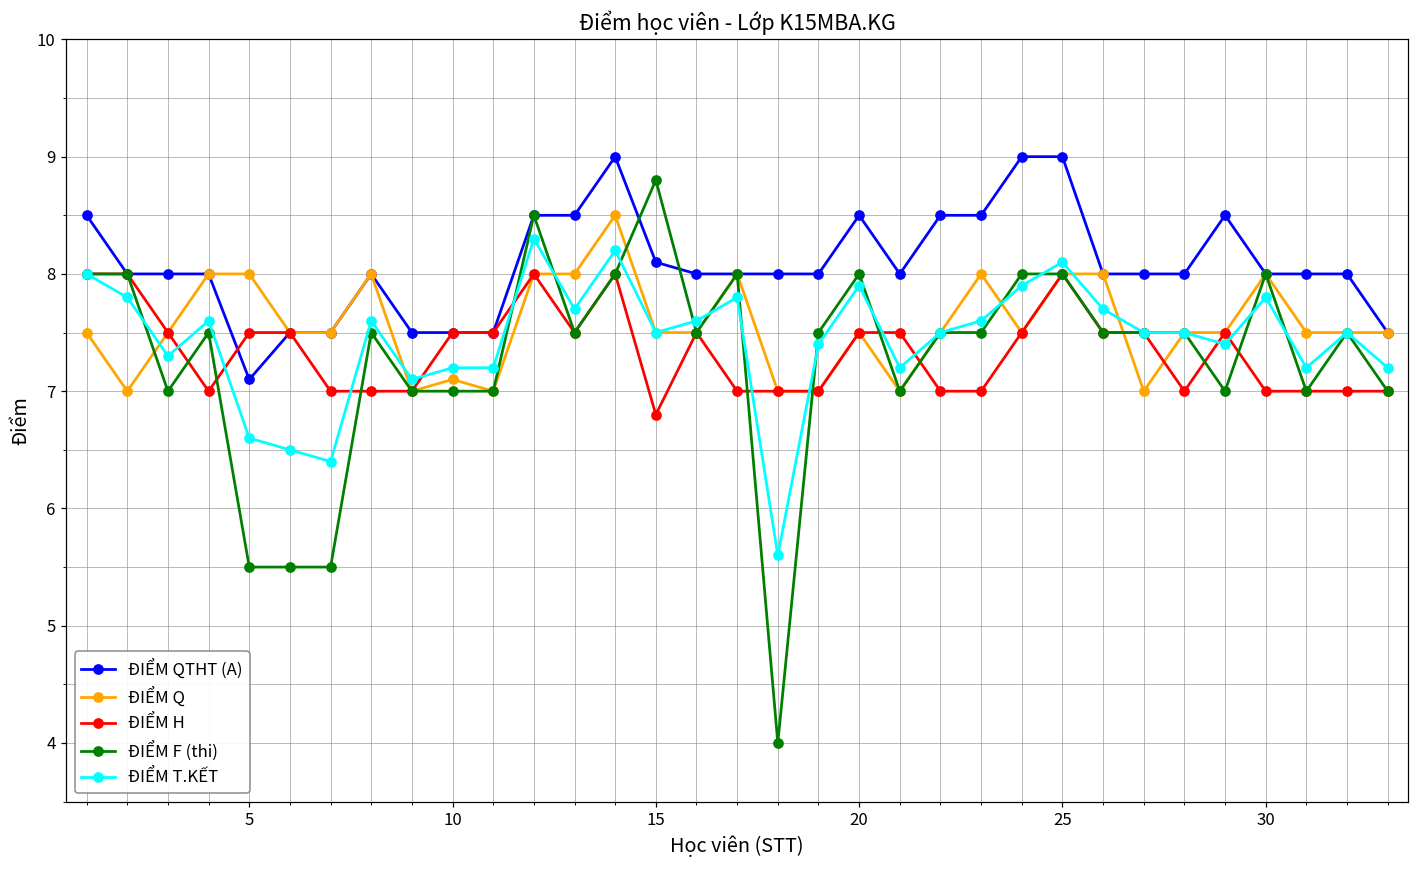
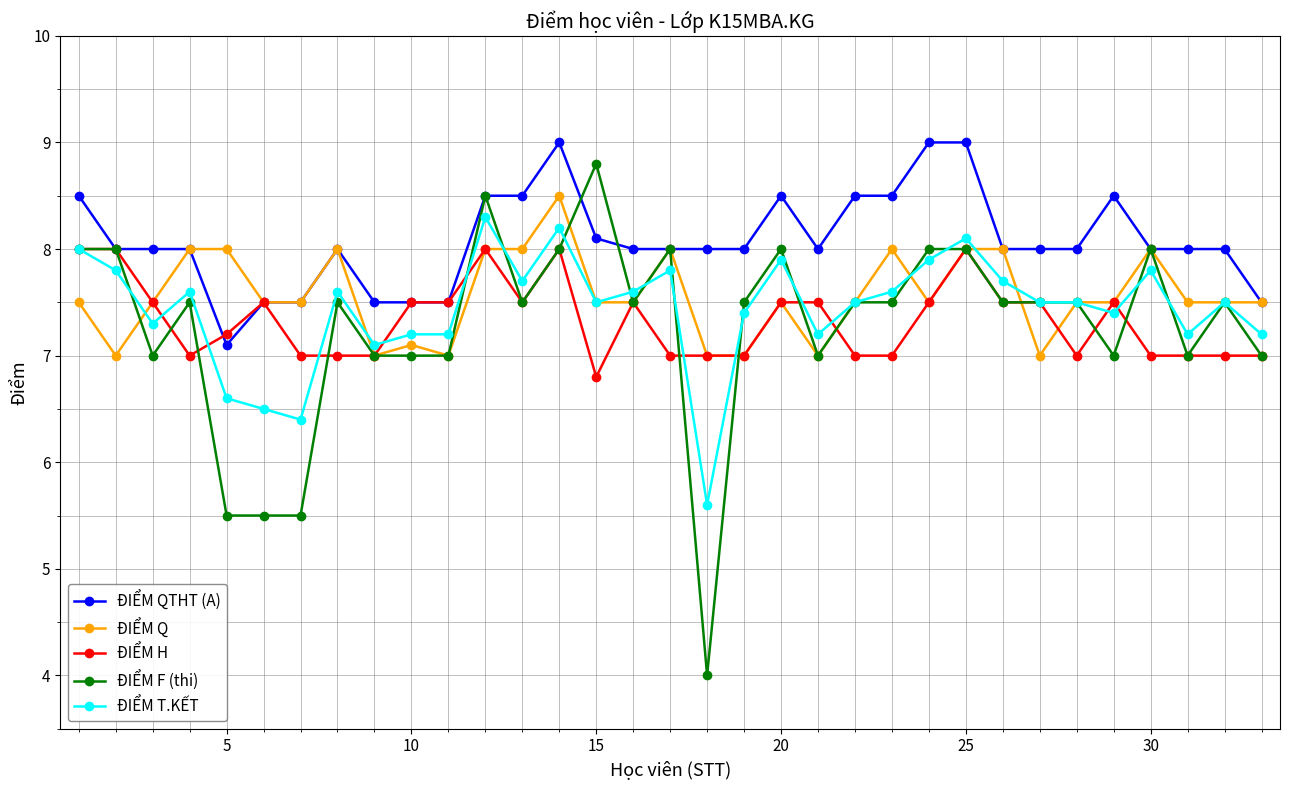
  {
    "ĐIỂM QTHT (A)": {
      "5": 7.1,
      "15": 8.1,
      "20": 8.5,
      "25": 9.0
    },
    "ĐIỂM Q": {
      "5": 8.0,
      "10": 7.1
    },
    "ĐIỂM H": {
-     "5": 7.5,
+     "5": 7.2,
      "15": 6.8,
      "30": 7.0
    },
    "ĐIỂM F (thi)": {
      "5": 5.5,
      "10": 7.0,
      "15": 8.8,
      "20": 8.0
    },
    "ĐIỂM T.KẾT": {
      "5": 6.6,
      "10": 7.2,
      "20": 7.9,
      "25": 8.1,
      "30": 7.8
    }
  }
